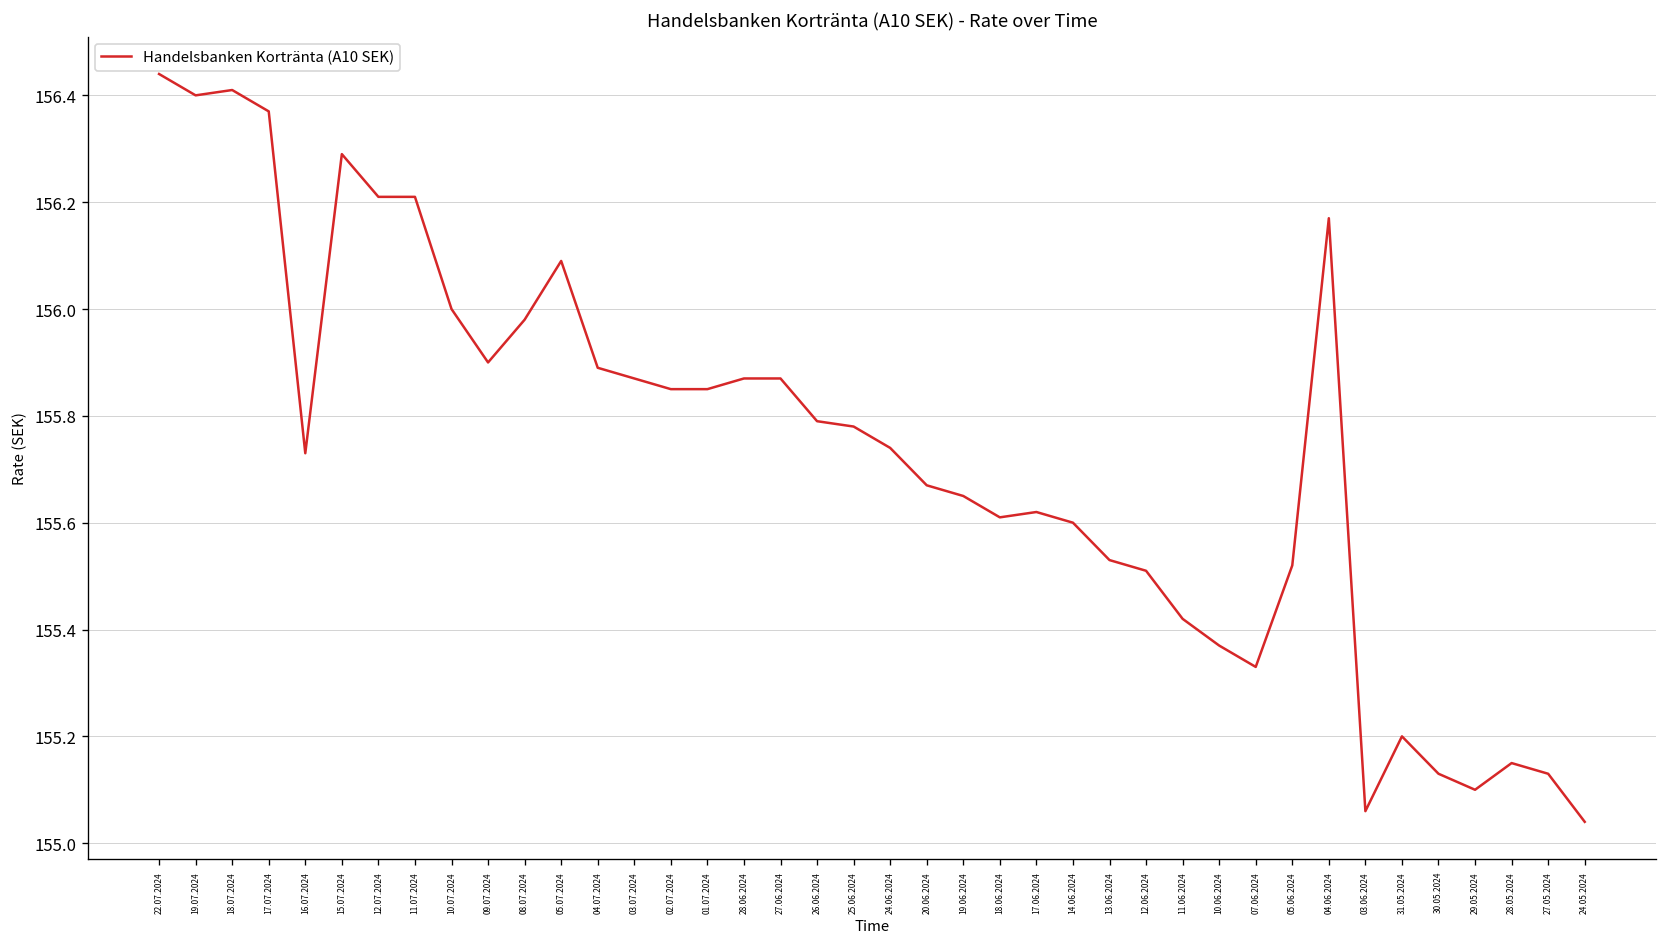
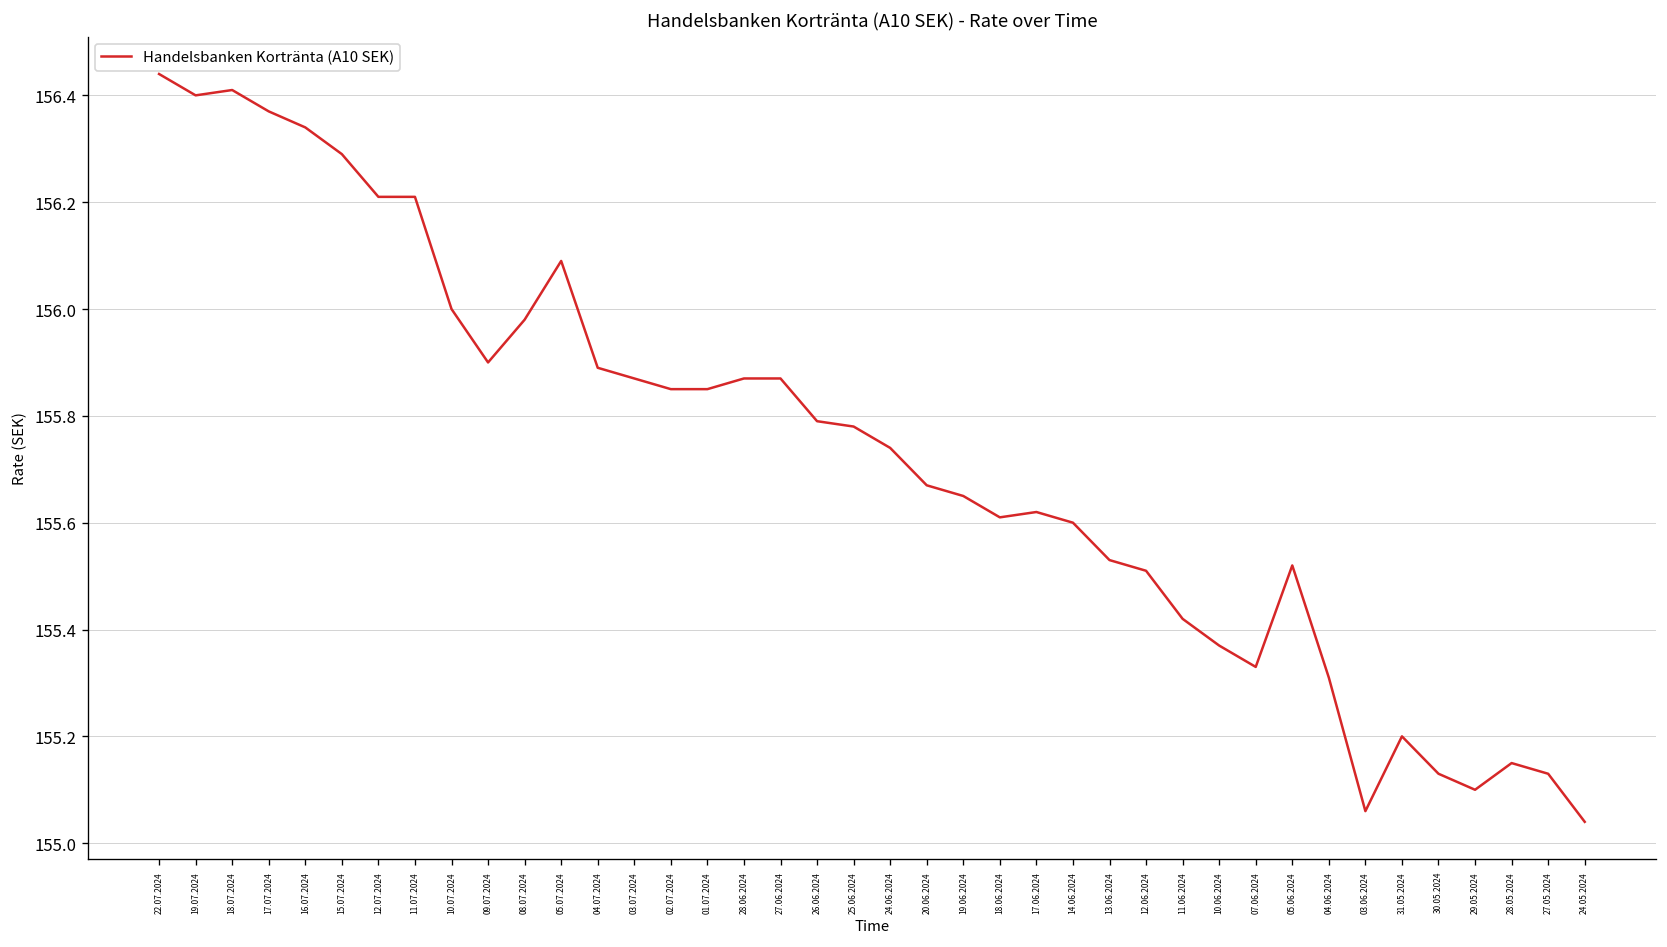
  {
    "22.07.2024": 156.44,
    "19.07.2024": 156.40,
    "18.07.2024": 156.41,
    "17.07.2024": 156.37,
-   "16.07.2024": 155.73,
+   "16.07.2024": 156.34,
    "15.07.2024": 156.29,
    "12.07.2024": 156.21,
    "11.07.2024": 156.21,
    "10.07.2024": 156.00,
    "09.07.2024": 155.90,
    "08.07.2024": 155.98,
    "05.07.2024": 156.09,
    "04.07.2024": 155.89,
    "03.07.2024": 155.87,
    "02.07.2024": 155.85,
    "01.07.2024": 155.85,
    "28.06.2024": 155.87,
    "27.06.2024": 155.87,
    "26.06.2024": 155.79,
    "25.06.2024": 155.78,
    "24.06.2024": 155.74,
    "20.06.2024": 155.67,
    "19.06.2024": 155.65,
    "18.06.2024": 155.61,
    "17.06.2024": 155.62,
    "14.06.2024": 155.60,
    "13.06.2024": 155.53,
    "12.06.2024": 155.51,
    "11.06.2024": 155.42,
    "10.06.2024": 155.37,
    "07.06.2024": 155.33,
    "05.06.2024": 155.52,
-   "04.06.2024": 156.17,
+   "04.06.2024": 155.31,
    "03.06.2024": 155.06,
    "31.05.2024": 155.20,
    "30.05.2024": 155.13,
    "29.05.2024": 155.10,
    "28.05.2024": 155.15,
    "27.05.2024": 155.13,
    "24.05.2024": 155.04
  }
